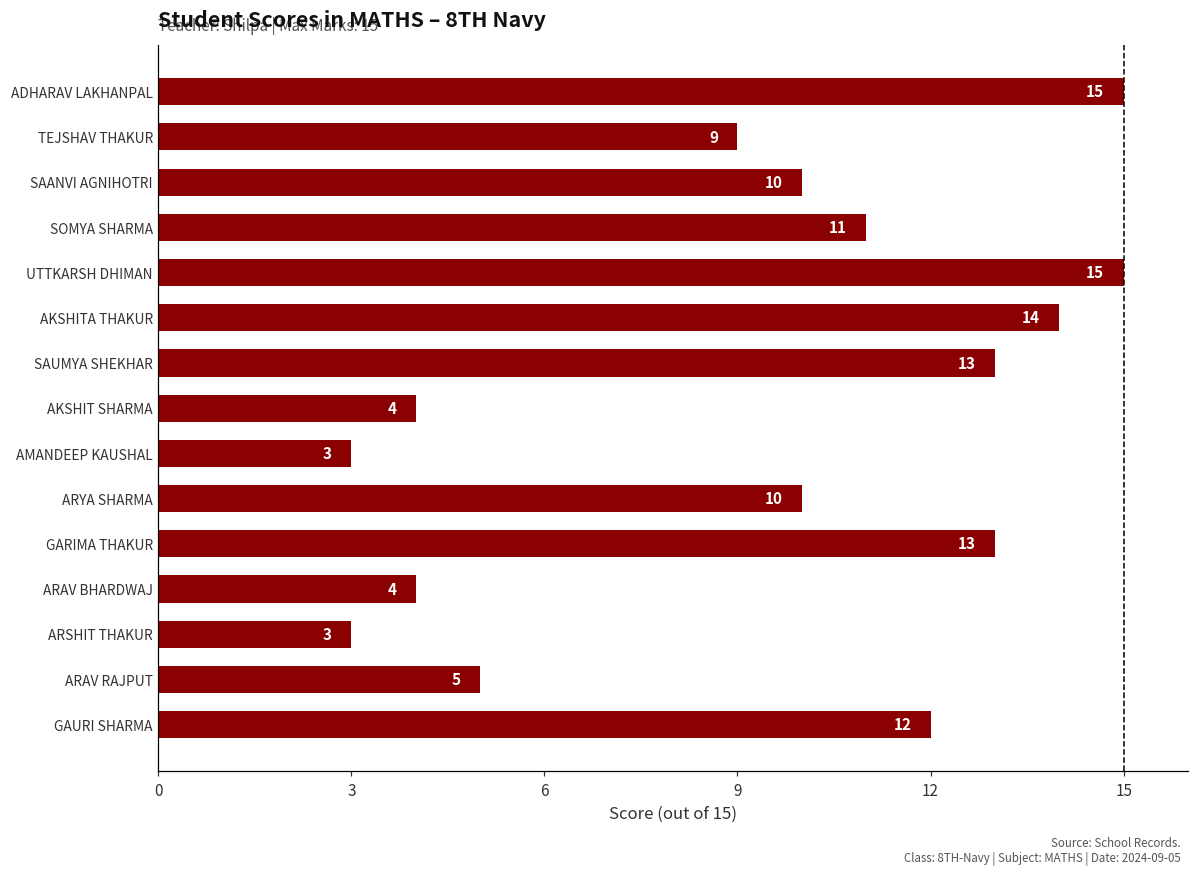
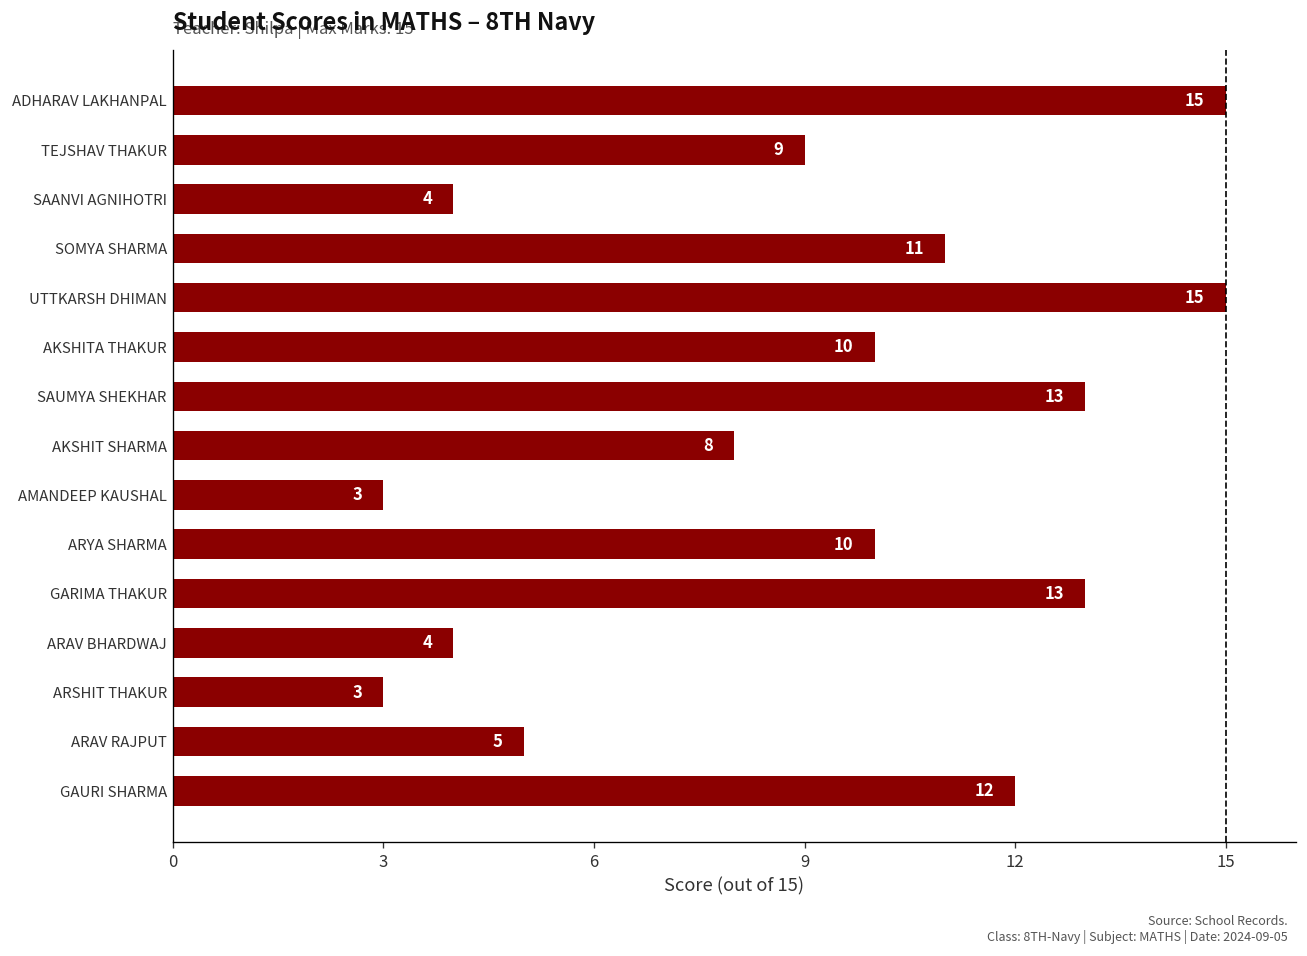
  {
    "ADHARAV LAKHANPAL": 15,
    "TEJSHAV THAKUR": 9,
-   "SAANVI AGNIHOTRI": 10,
+   "SAANVI AGNIHOTRI": 4,
    "SOMYA SHARMA": 11,
    "UTTKARSH DHIMAN": 15,
-   "AKSHITA THAKUR": 14,
+   "AKSHITA THAKUR": 10,
    "SAUMYA SHEKHAR": 13,
-   "AKSHIT SHARMA": 4,
+   "AKSHIT SHARMA": 8,
    "AMANDEEP KAUSHAL": 3,
    "ARYA SHARMA": 10,
    "GARIMA THAKUR": 13,
    "ARAV BHARDWAJ": 4,
    "ARSHIT THAKUR": 3,
    "ARAV RAJPUT": 5,
    "GAURI SHARMA": 12
  }
